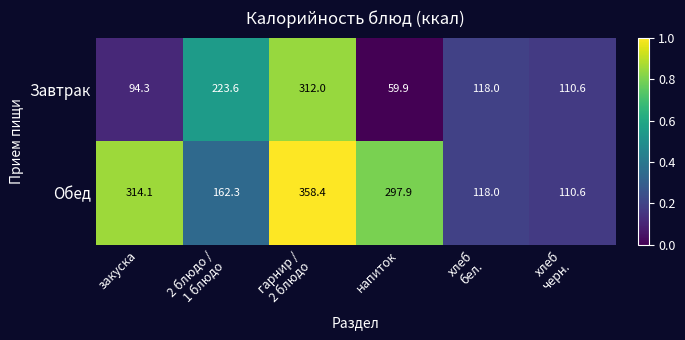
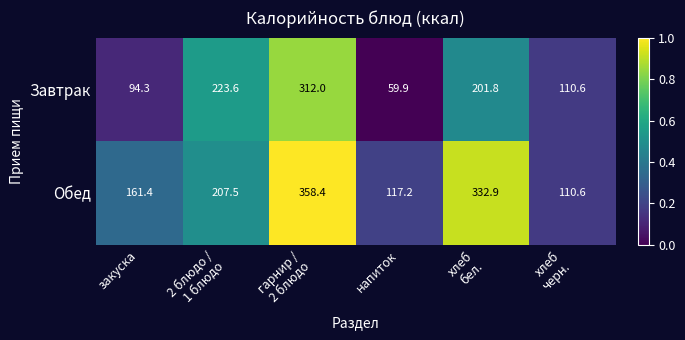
  {
    "Завтрак": {
      "закуска": 94.3,
      "2 блюдо / 1 блюдо": 223.6,
      "гарнир / 2 блюдо": 312.0,
      "напиток": 59.9,
-     "хлеб бел.": 118.0,
+     "хлеб бел.": 201.8,
      "хлеб черн.": 110.6
    },
    "Обед": {
-     "закуска": 314.1,
-     "2 блюдо / 1 блюдо": 162.3,
+     "закуска": 161.4,
+     "2 блюдо / 1 блюдо": 207.5,
      "гарнир / 2 блюдо": 358.4,
-     "напиток": 297.9,
-     "хлеб бел.": 118.0,
+     "напиток": 117.2,
+     "хлеб бел.": 332.9,
      "хлеб черн.": 110.6
    }
  }
